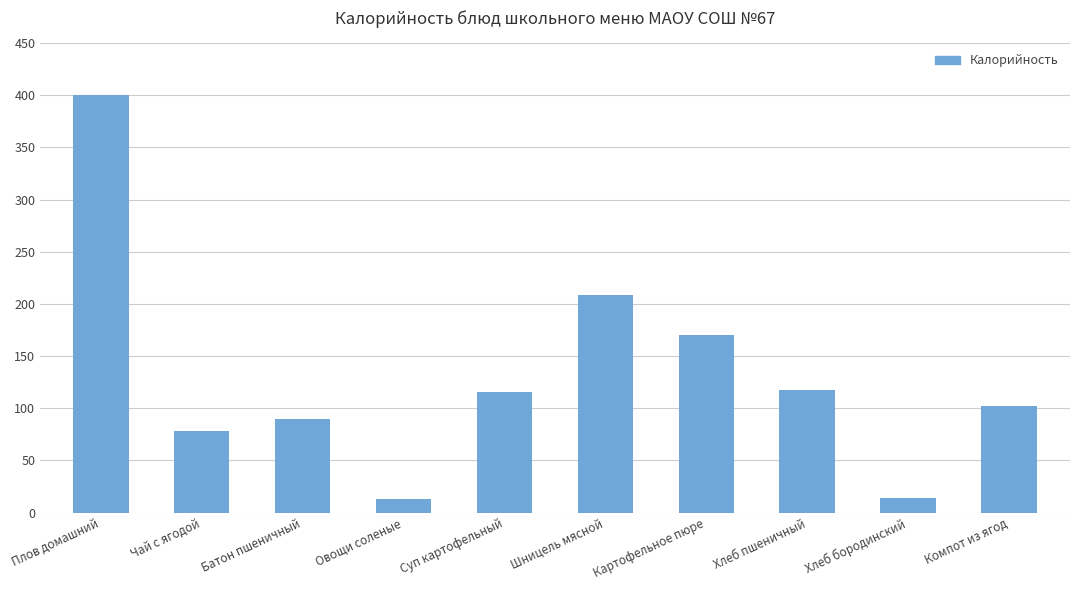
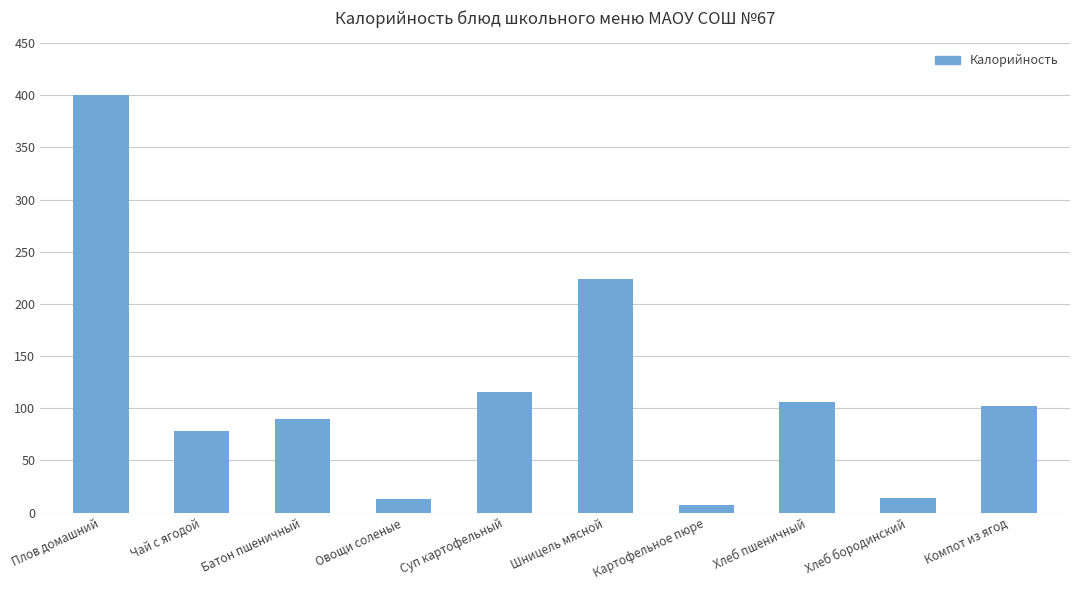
  {
    "Плов домашний": 400,
    "Чай с ягодой": 78,
    "Батон пшеничный": 89,
    "Овощи соленые": 13,
    "Суп картофельный": 116,
-   "Шницель мясной": 209,
-   "Картофельное пюре": 170,
-   "Хлеб пшеничный": 117,
+   "Шницель мясной": 224,
+   "Картофельное пюре": 7,
+   "Хлеб пшеничный": 106,
    "Хлеб бородинский": 14,
    "Компот из ягод": 103
  }
